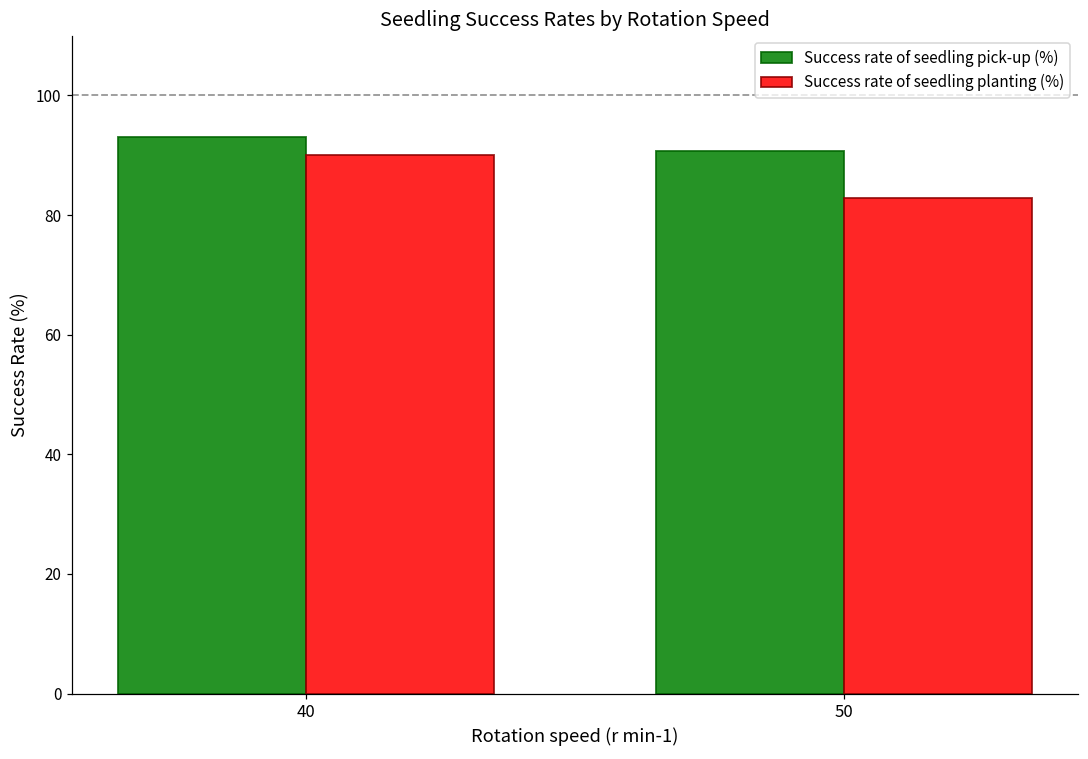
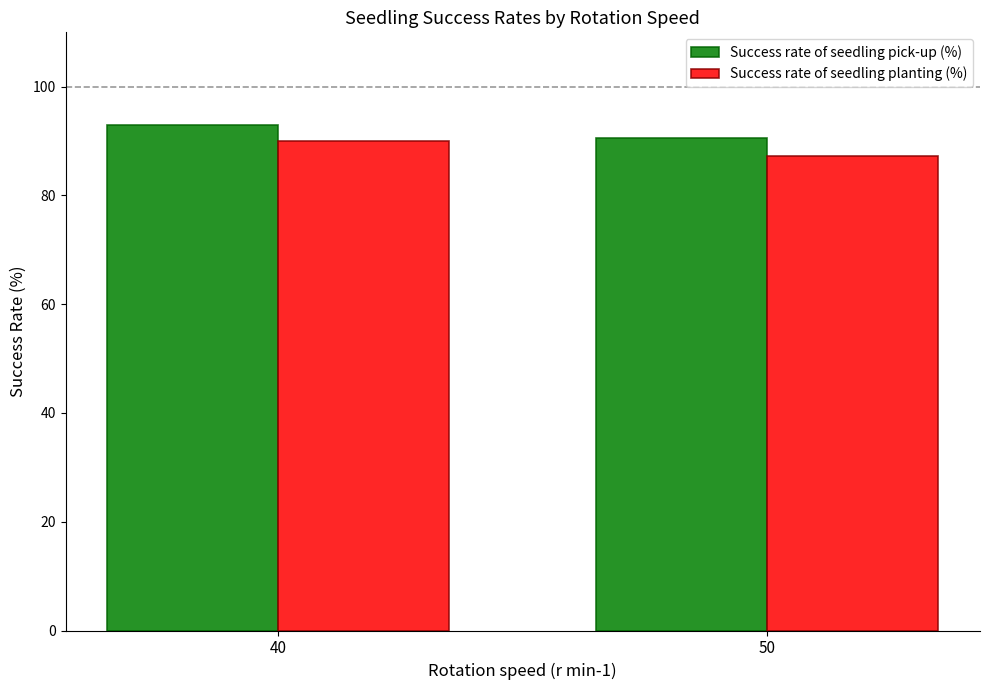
  {
    "Success rate of seedling pick-up (%)": {
      "40": 93,
      "50": 91
    },
    "Success rate of seedling planting (%)": {
      "40": 90,
-     "50": 83
+     "50": 87
    }
  }
